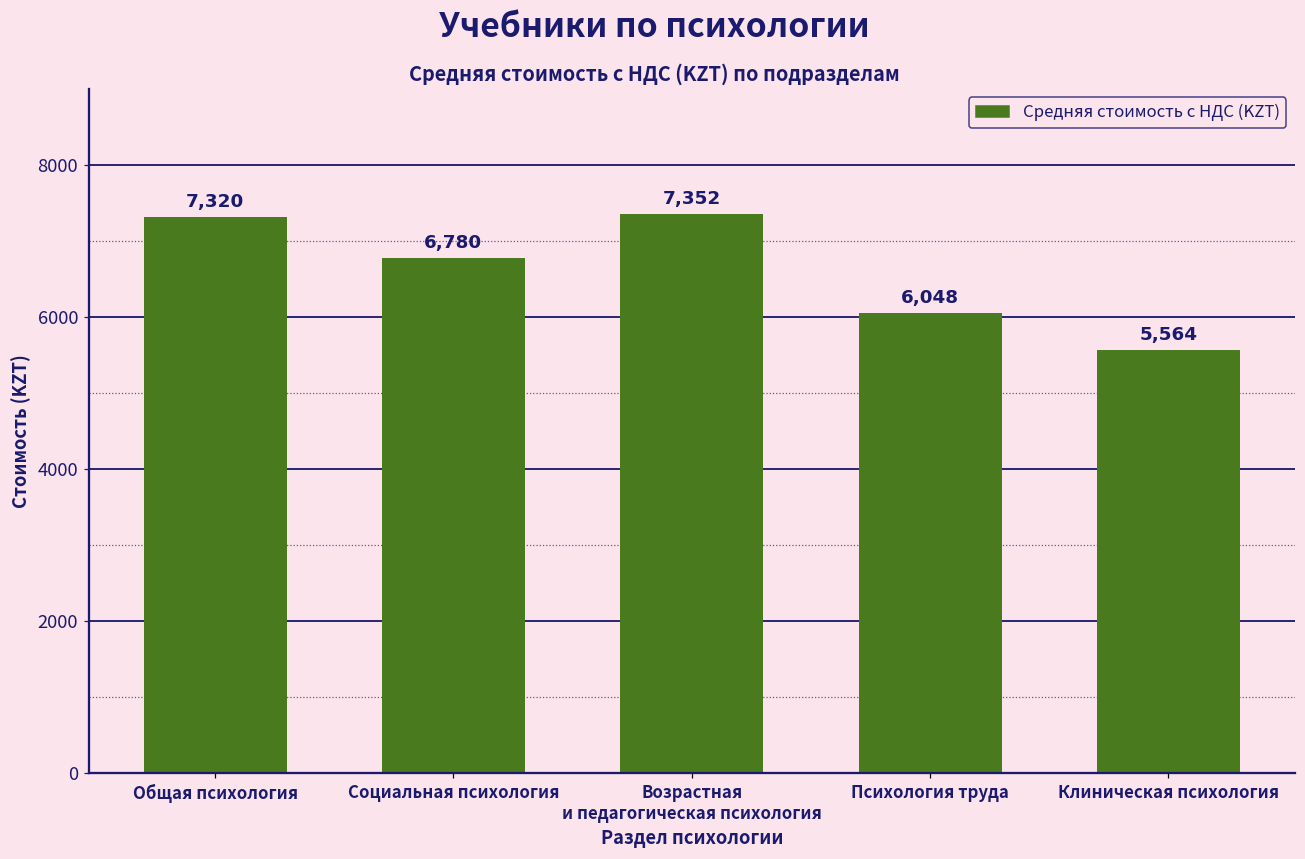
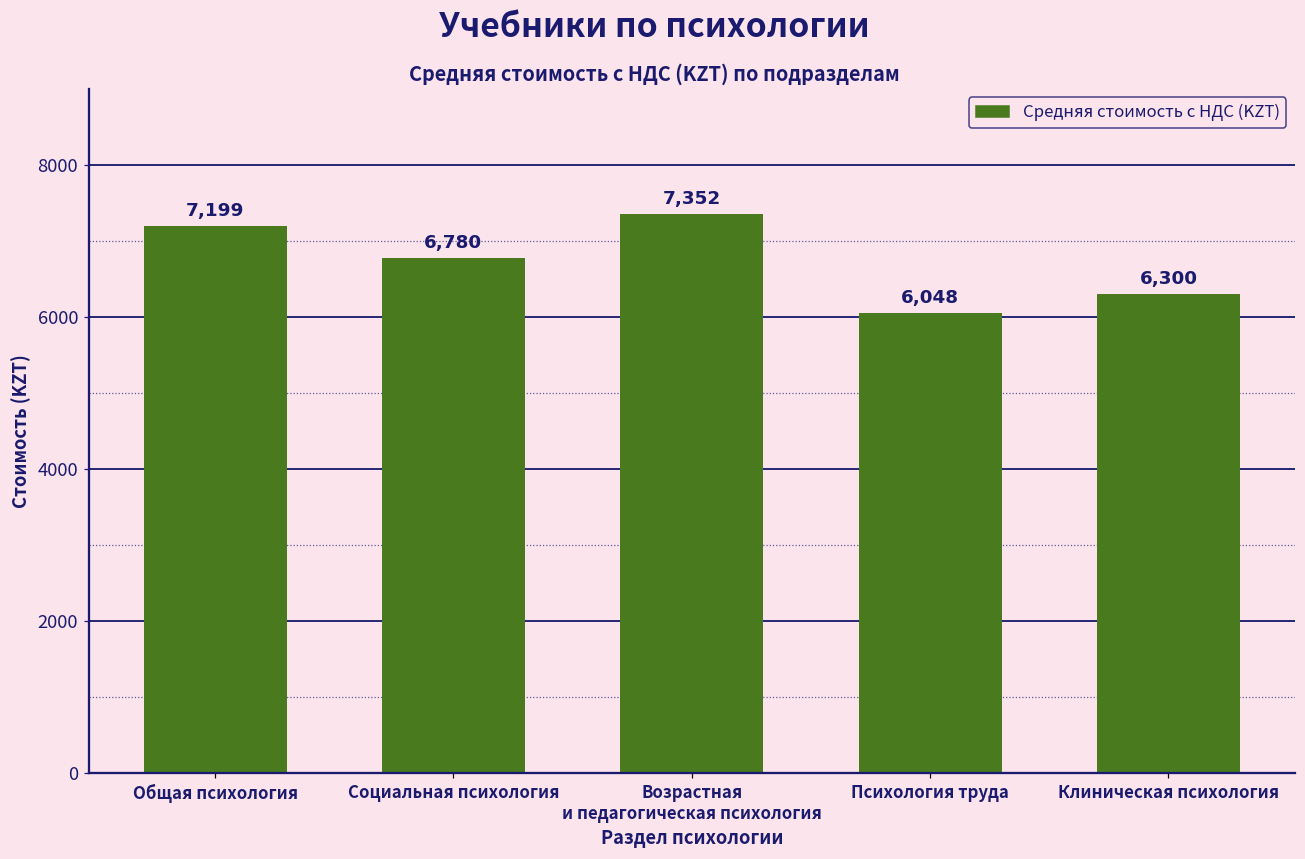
  {
-   "Общая психология": "7,320",
+   "Общая психология": "7,199",
    "Социальная психология": "6,780",
    "Возрастная и педагогическая психология": "7,352",
    "Психология труда": "6,048",
-   "Клиническая психология": "5,564"
+   "Клиническая психология": "6,300"
  }
